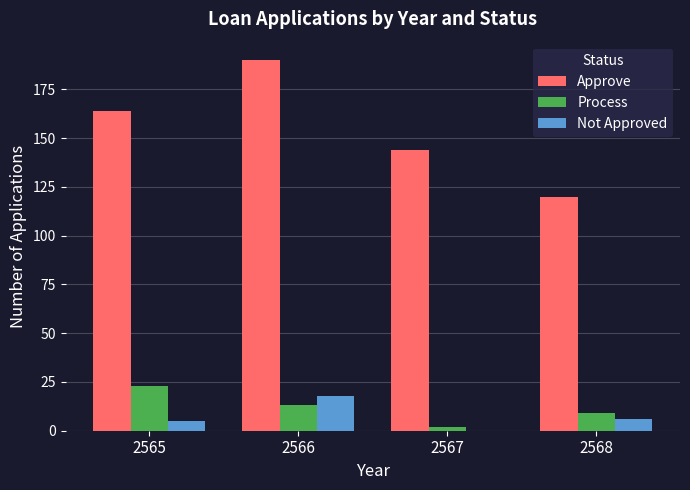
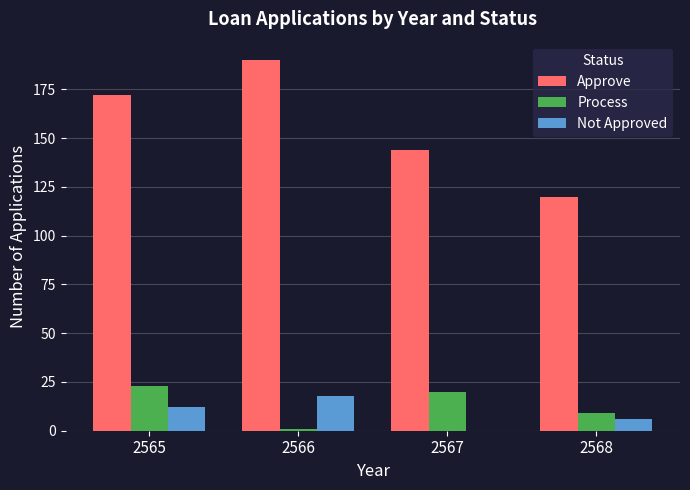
  {
    "Approve": {
-     "2565": 164,
+     "2565": 172,
      "2566": 190,
      "2567": 144,
      "2568": 120
    },
    "Process": {
      "2565": 23,
-     "2566": 13,
-     "2567": 2,
+     "2566": 1,
+     "2567": 20,
      "2568": 9
    },
    "Not Approved": {
-     "2565": 5,
+     "2565": 12,
      "2566": 18,
      "2567": 0,
      "2568": 6
    }
  }
